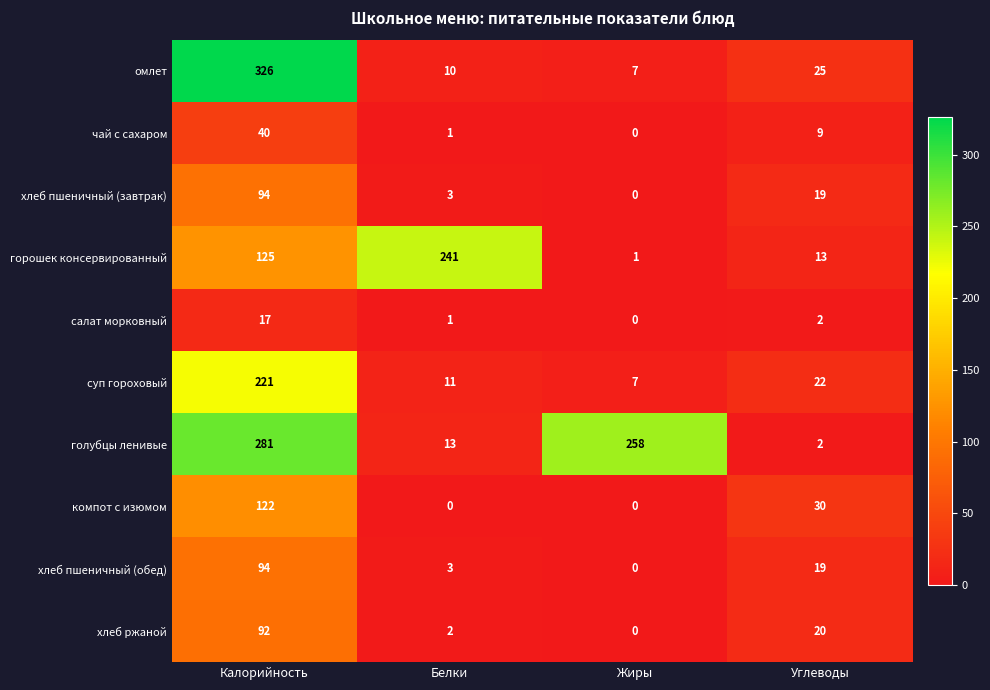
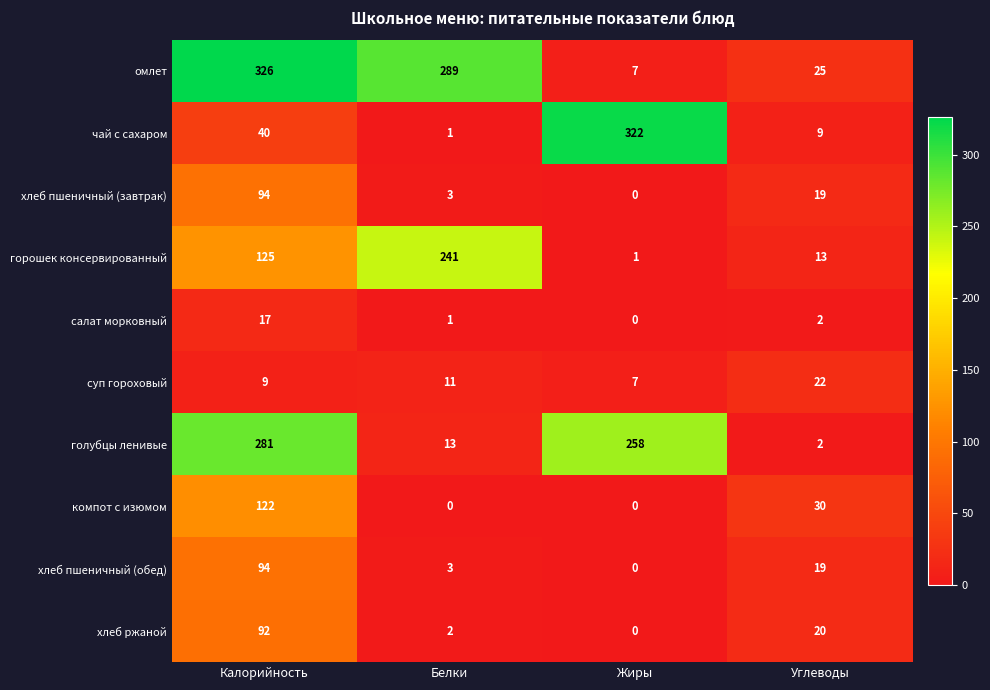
  {
    "омлет": {
      "Калорийность": 326,
-     "Белки": 10,
+     "Белки": 289,
      "Жиры": 7,
      "Углеводы": 25
    },
    "чай с сахаром": {
      "Калорийность": 40,
      "Белки": 1,
-     "Жиры": 0,
+     "Жиры": 322,
      "Углеводы": 9
    },
    "хлеб пшеничный (завтрак)": {
      "Калорийность": 94,
      "Белки": 3,
      "Жиры": 0,
      "Углеводы": 19
    },
    "горошек консервированный": {
      "Калорийность": 125,
      "Белки": 241,
      "Жиры": 1,
      "Углеводы": 13
    },
    "салат морковный": {
      "Калорийность": 17,
      "Белки": 1,
      "Жиры": 0,
      "Углеводы": 2
    },
    "суп гороховый": {
-     "Калорийность": 221,
+     "Калорийность": 9,
      "Белки": 11,
      "Жиры": 7,
      "Углеводы": 22
    },
    "голубцы ленивые": {
      "Калорийность": 281,
      "Белки": 13,
      "Жиры": 258,
      "Углеводы": 2
    },
    "компот с изюмом": {
      "Калорийность": 122,
      "Белки": 0,
      "Жиры": 0,
      "Углеводы": 30
    },
    "хлеб пшеничный (обед)": {
      "Калорийность": 94,
      "Белки": 3,
      "Жиры": 0,
      "Углеводы": 19
    },
    "хлеб ржаной": {
      "Калорийность": 92,
      "Белки": 2,
      "Жиры": 0,
      "Углеводы": 20
    }
  }
